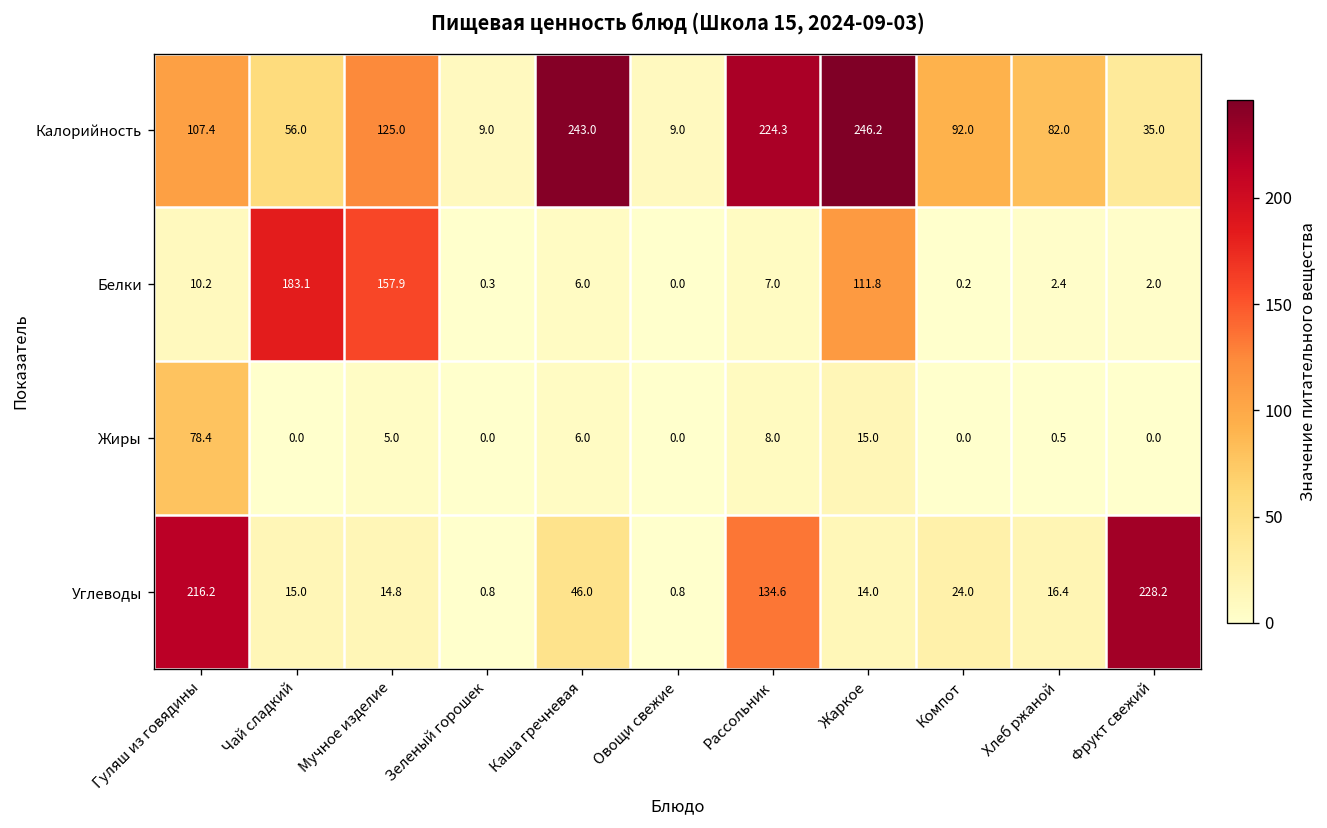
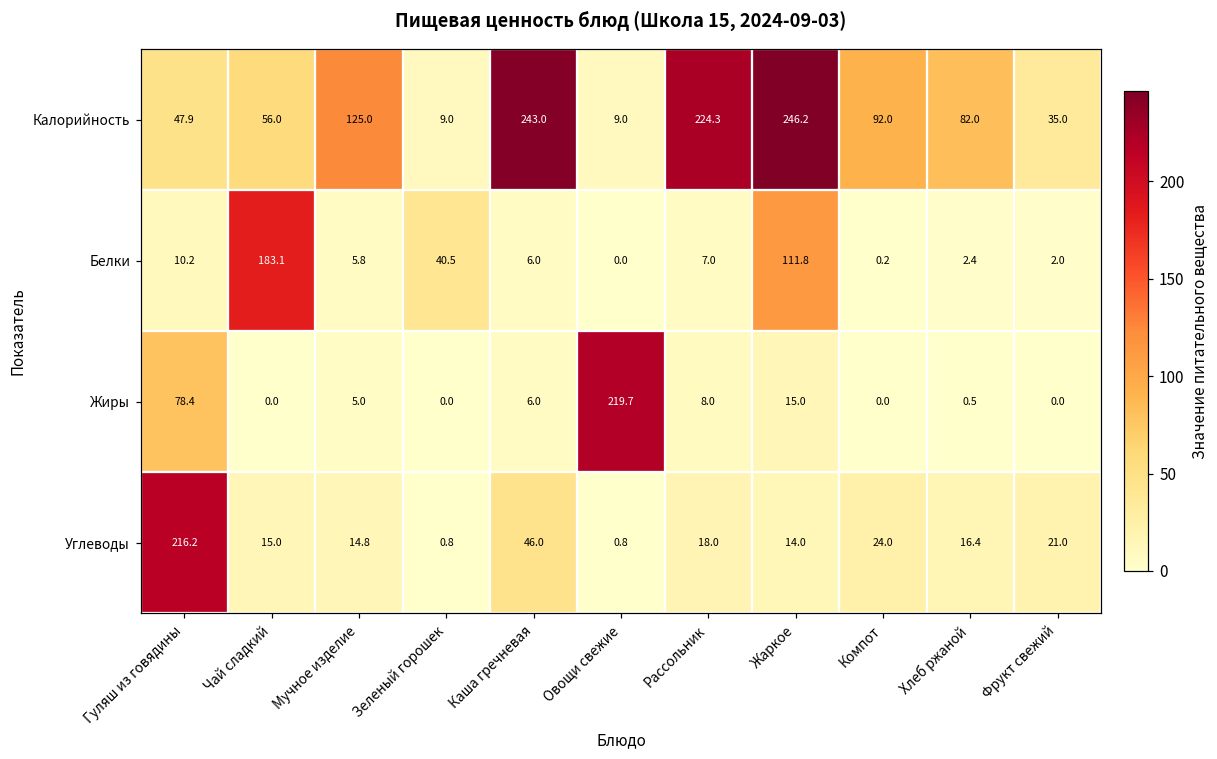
  {
    "Калорийность": {
-     "Гуляш из говядины": 107.4,
+     "Гуляш из говядины": 47.9,
      "Чай сладкий": 56.0,
      "Мучное изделие": 125.0,
      "Зеленый горошек": 9.0,
      "Каша гречневая": 243.0,
      "Овощи свежие": 9.0,
      "Рассольник": 224.3,
      "Жаркое": 246.2,
      "Компот": 92.0,
      "Хлеб ржаной": 82.0,
      "Фрукт свежий": 35.0
    },
    "Белки": {
      "Гуляш из говядины": 10.2,
      "Чай сладкий": 183.1,
-     "Мучное изделие": 157.9,
-     "Зеленый горошек": 0.3,
+     "Мучное изделие": 5.8,
+     "Зеленый горошек": 40.5,
      "Каша гречневая": 6.0,
      "Овощи свежие": 0.0,
      "Рассольник": 7.0,
      "Жаркое": 111.8,
      "Компот": 0.2,
      "Хлеб ржаной": 2.4,
      "Фрукт свежий": 2.0
    },
    "Жиры": {
      "Гуляш из говядины": 78.4,
      "Чай сладкий": 0.0,
      "Мучное изделие": 5.0,
      "Зеленый горошек": 0.0,
      "Каша гречневая": 6.0,
-     "Овощи свежие": 0.0,
+     "Овощи свежие": 219.7,
      "Рассольник": 8.0,
      "Жаркое": 15.0,
      "Компот": 0.0,
      "Хлеб ржаной": 0.5,
      "Фрукт свежий": 0.0
    },
    "Углеводы": {
      "Гуляш из говядины": 216.2,
      "Чай сладкий": 15.0,
      "Мучное изделие": 14.8,
      "Зеленый горошек": 0.8,
      "Каша гречневая": 46.0,
      "Овощи свежие": 0.8,
-     "Рассольник": 134.6,
+     "Рассольник": 18.0,
      "Жаркое": 14.0,
      "Компот": 24.0,
      "Хлеб ржаной": 16.4,
-     "Фрукт свежий": 228.2
+     "Фрукт свежий": 21.0
    }
  }
